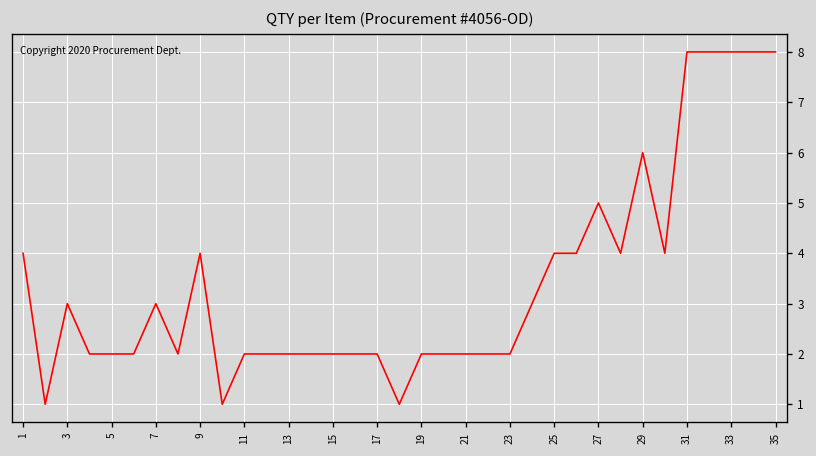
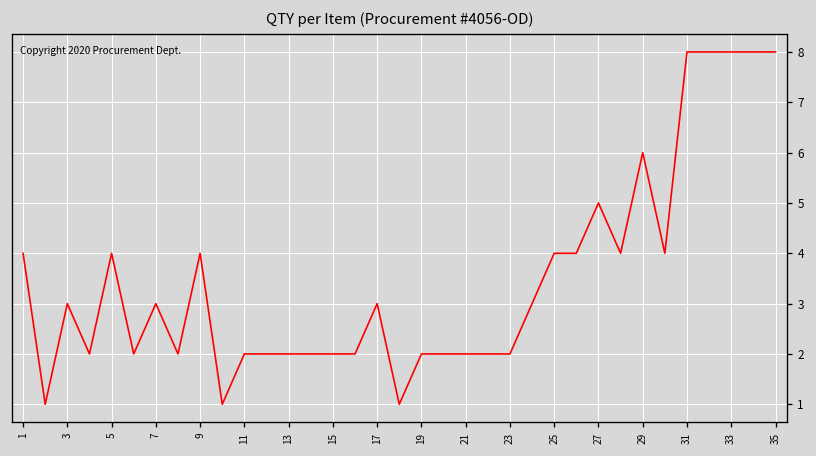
  {
    "1": 4,
    "3": 3,
-   "5": 2,
+   "5": 4,
    "7": 3,
    "9": 4,
    "11": 2,
    "13": 2,
    "15": 2,
-   "17": 2,
+   "17": 3,
    "19": 2,
    "21": 2,
    "23": 2,
    "25": 4,
    "27": 5,
    "29": 6,
    "31": 8,
    "33": 8,
    "35": 8
  }
